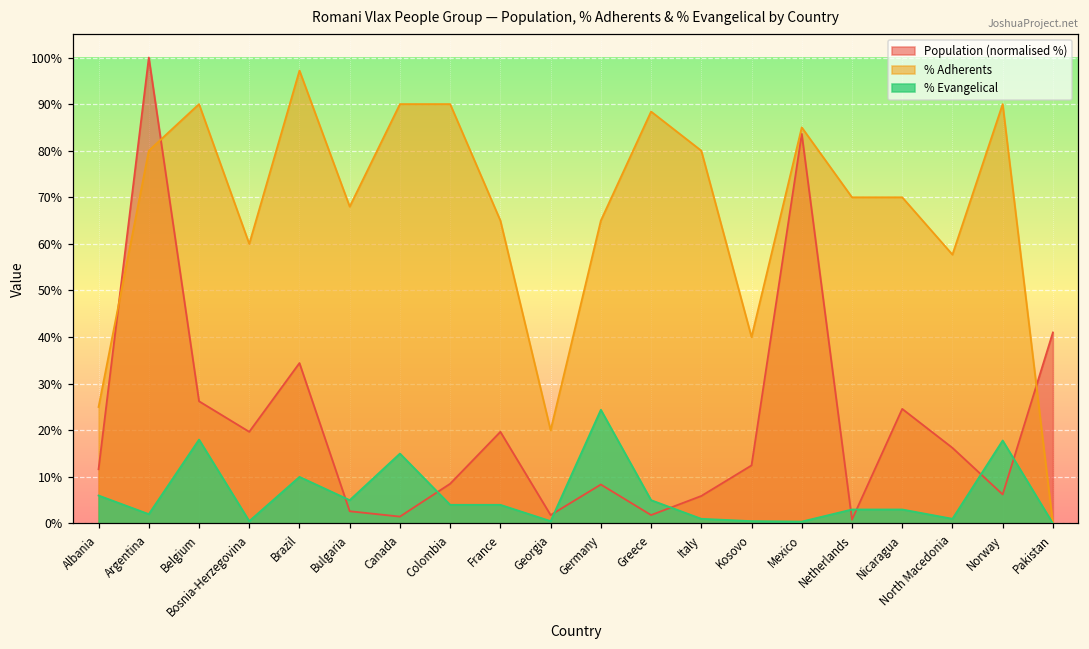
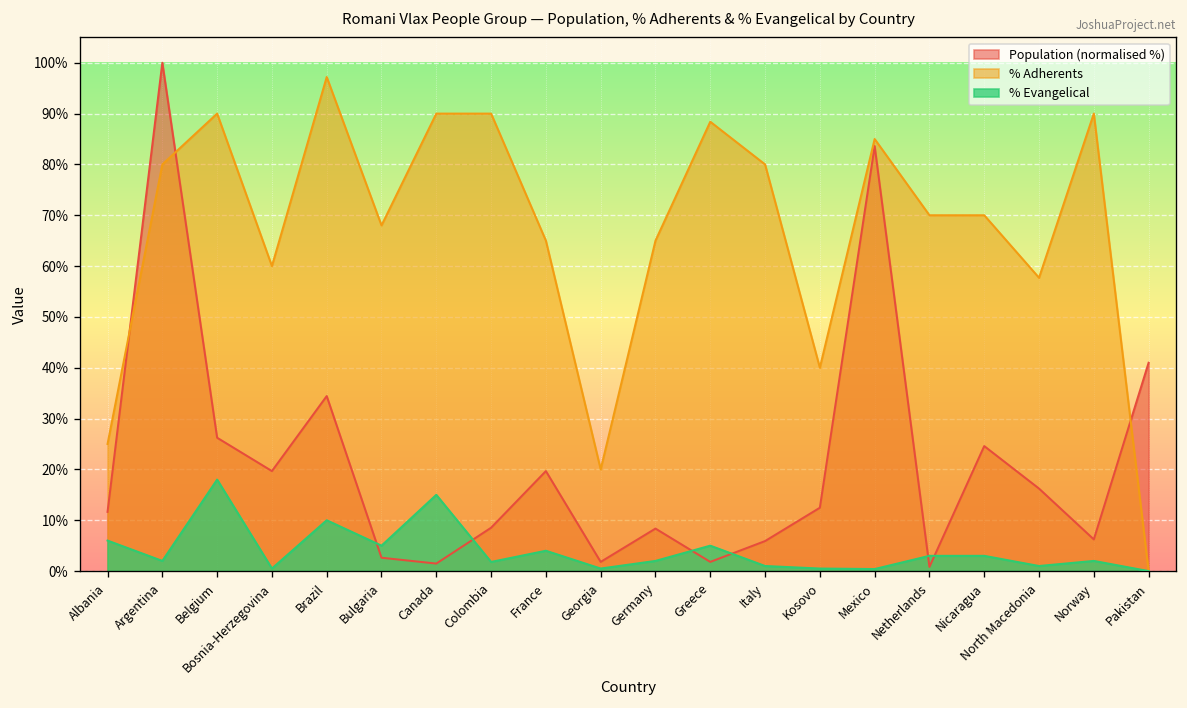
  {
    "Population (normalised %)": {
      "Albania": "12%",
      "Argentina": "100%",
      "Belgium": "26%",
      "Bosnia-Herzegovina": "20%",
      "Brazil": "34%",
      "Bulgaria": "3%",
      "Canada": "1%",
      "Colombia": "9%",
      "France": "20%",
      "Georgia": "2%",
      "Germany": "8%",
      "Greece": "2%",
      "Italy": "6%",
      "Kosovo": "12%",
      "Mexico": "84%",
      "Netherlands": "1%",
      "Nicaragua": "25%",
      "North Macedonia": "16%",
      "Norway": "6%",
      "Pakistan": "41%"
    },
    "% Adherents": {
      "Albania": "25%",
      "Argentina": "80%",
      "Belgium": "90%",
      "Bosnia-Herzegovina": "60%",
      "Brazil": "97%",
      "Bulgaria": "68%",
      "Canada": "90%",
      "Colombia": "90%",
      "France": "65%",
      "Georgia": "20%",
      "Germany": "65%",
      "Greece": "88%",
      "Italy": "80%",
      "Kosovo": "40%",
      "Mexico": "85%",
      "Netherlands": "70%",
      "Nicaragua": "70%",
      "North Macedonia": "58%",
      "Norway": "90%"
    },
    "% Evangelical": {
      "Albania": "6%",
      "Argentina": "2%",
      "Belgium": "18%",
      "Bosnia-Herzegovina": "1%",
      "Brazil": "10%",
      "Bulgaria": "5%",
      "Canada": "15%",
-     "Colombia": "4%",
+     "Colombia": "2%",
      "France": "4%",
      "Georgia": "1%",
-     "Germany": "24%",
+     "Germany": "2%",
      "Greece": "5%",
      "Italy": "1%",
      "Kosovo": "1%",
      "Mexico": "0%",
      "Netherlands": "3%",
      "Nicaragua": "3%",
      "North Macedonia": "1%",
-     "Norway": "18%"
+     "Norway": "2%"
    }
  }
